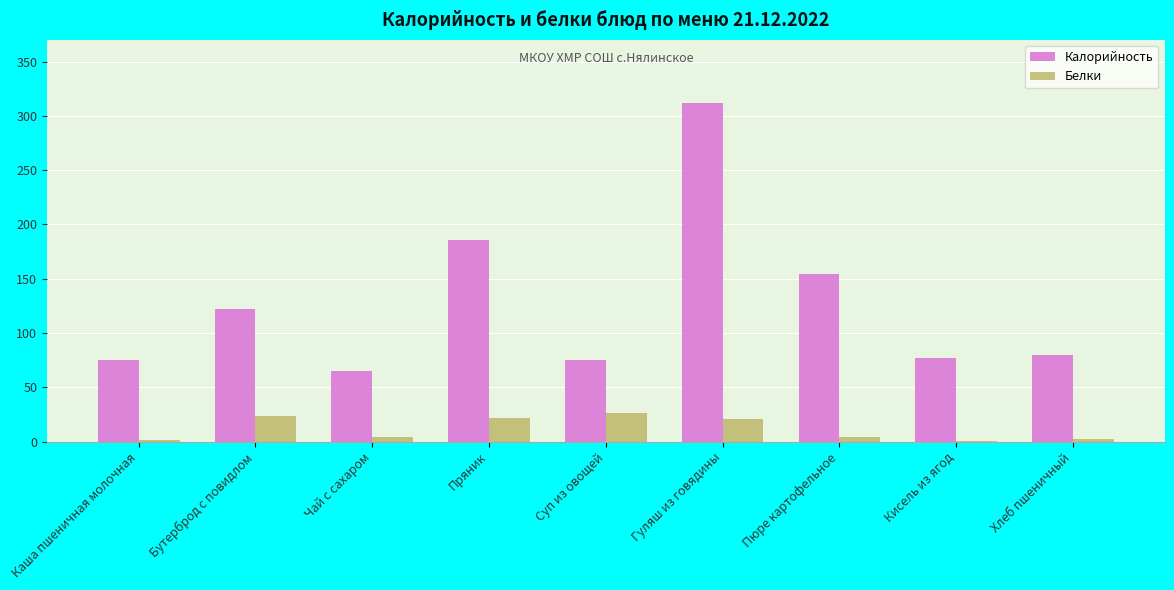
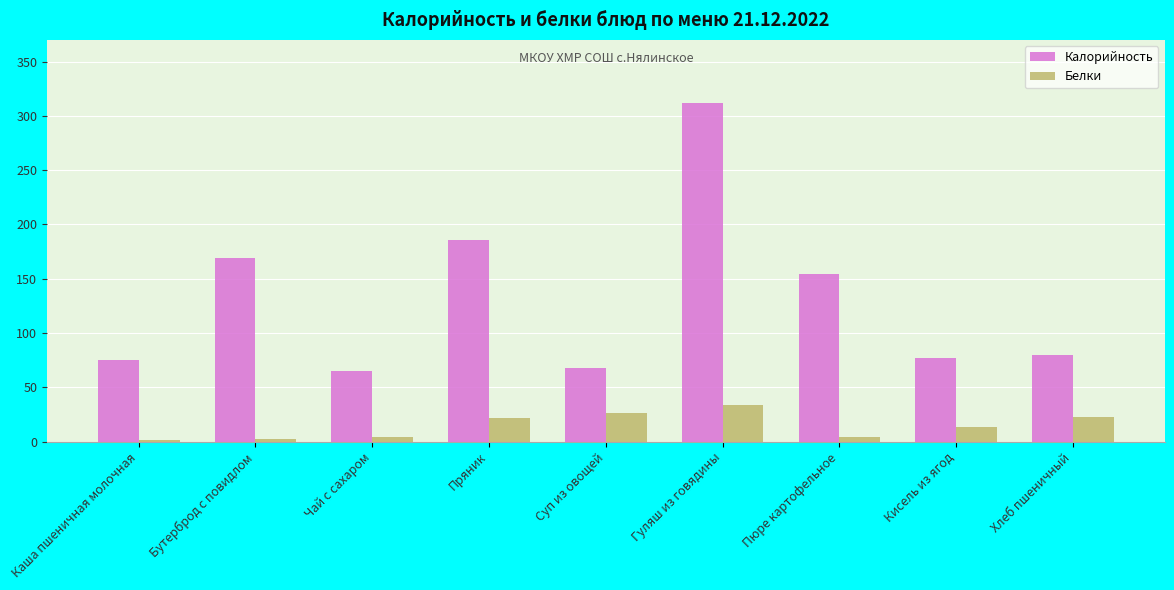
  {
    "Калорийность": {
      "Каша пшеничная молочная": 75,
-     "Бутерброд с повидлом": 122,
+     "Бутерброд с повидлом": 169,
      "Чай с сахаром": 65,
      "Пряник": 186,
-     "Суп из овощей": 75,
+     "Суп из овощей": 68,
      "Гуляш из говядины": 312,
      "Пюре картофельное": 155,
      "Кисель из ягод": 77,
      "Хлеб пшеничный": 79
    },
    "Белки": {
-     "Бутерброд с повидлом": 24,
+     "Бутерброд с повидлом": 3,
      "Чай с сахаром": 5,
      "Пряник": 22,
      "Суп из овощей": 26,
-     "Гуляш из говядины": 20,
+     "Гуляш из говядины": 33,
      "Пюре картофельное": 4,
-     "Кисель из ягод": 0,
-     "Хлеб пшеничный": 3
+     "Кисель из ягод": 13,
+     "Хлеб пшеничный": 23
    }
  }
